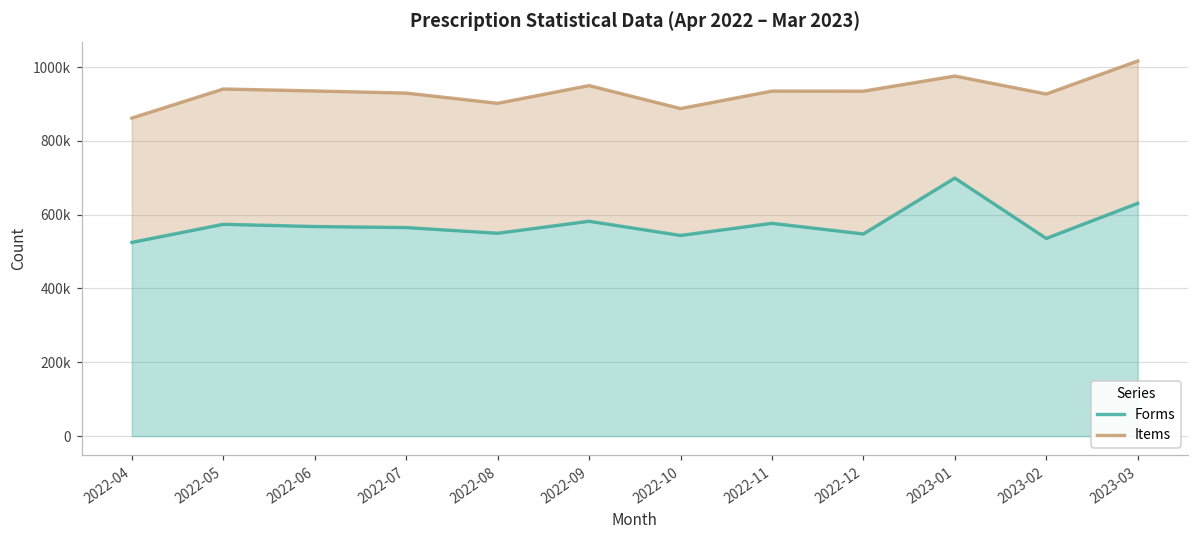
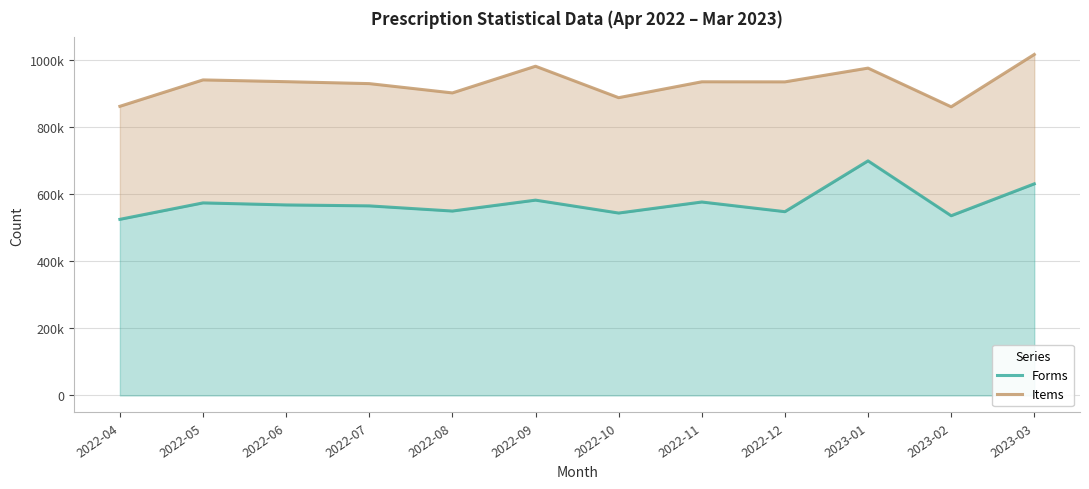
  {
    "Forms": {
      "2022-04": 520000,
      "2022-05": 570000,
      "2022-06": 570000,
      "2022-07": 560000,
      "2022-08": 550000,
      "2022-09": 580000,
      "2022-10": 540000,
      "2022-11": 580000,
      "2022-12": 550000,
      "2023-01": 700000,
      "2023-02": 540000,
      "2023-03": 630000
    },
    "Items": {
      "2022-04": 860000,
      "2022-05": 940000,
      "2022-06": 940000,
      "2022-07": 930000,
      "2022-08": 900000,
-     "2022-09": 950000,
+     "2022-09": 980000,
      "2022-10": 890000,
      "2022-11": 930000,
      "2022-12": 930000,
      "2023-01": 980000,
-     "2023-02": 930000,
+     "2023-02": 860000,
      "2023-03": 1020000
    }
  }
